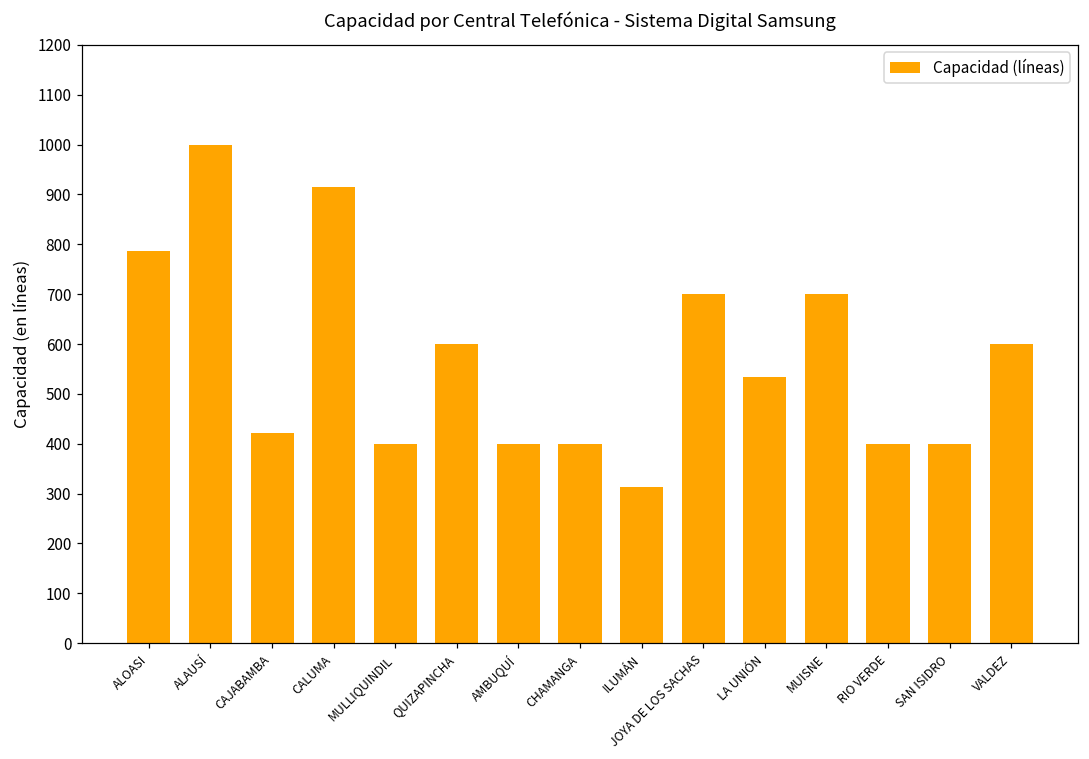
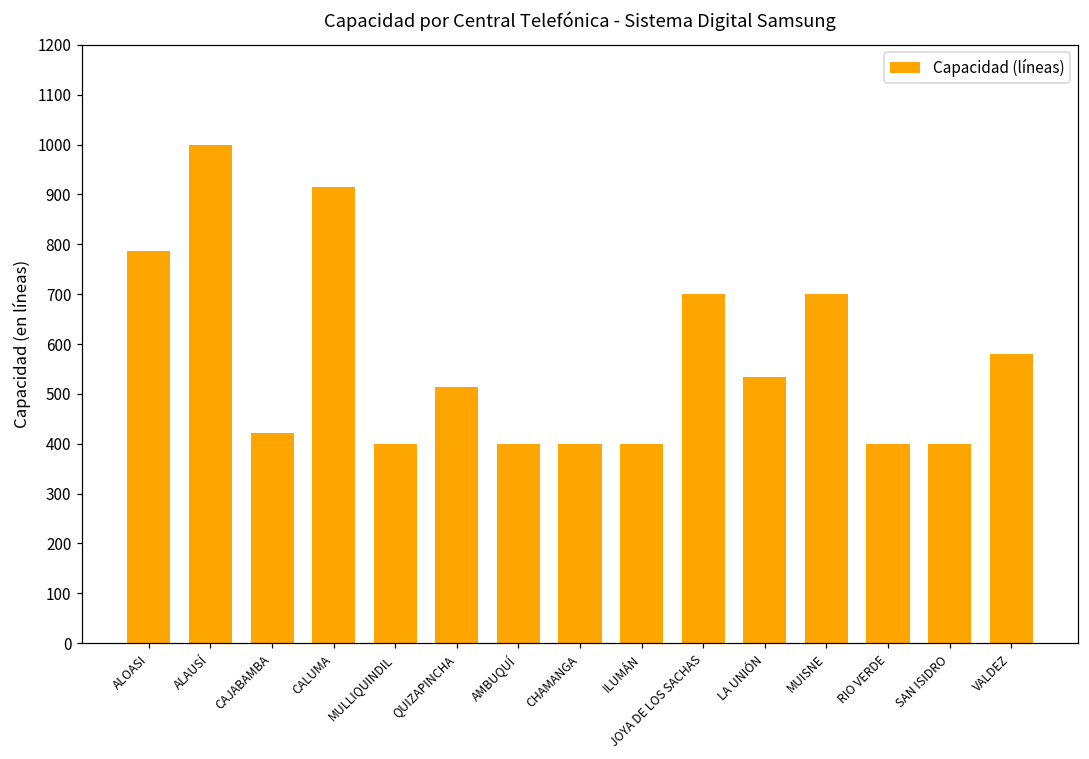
  {
    "ALOASI": 790,
    "ALAUSÍ": 1000,
    "CAJABAMBA": 420,
    "CALUMA": 920,
    "MULLIQUINDIL": 400,
-   "QUIZAPINCHA": 600,
+   "QUIZAPINCHA": 510,
    "AMBUQUÍ": 400,
    "CHAMANGA": 400,
-   "ILUMÁN": 310,
+   "ILUMÁN": 400,
    "JOYA DE LOS SACHAS": 700,
    "LA UNIÓN": 530,
    "MUISNE": 700,
    "RIO VERDE": 400,
    "SAN ISIDRO": 400,
-   "VALDEZ": 600
+   "VALDEZ": 580
  }
